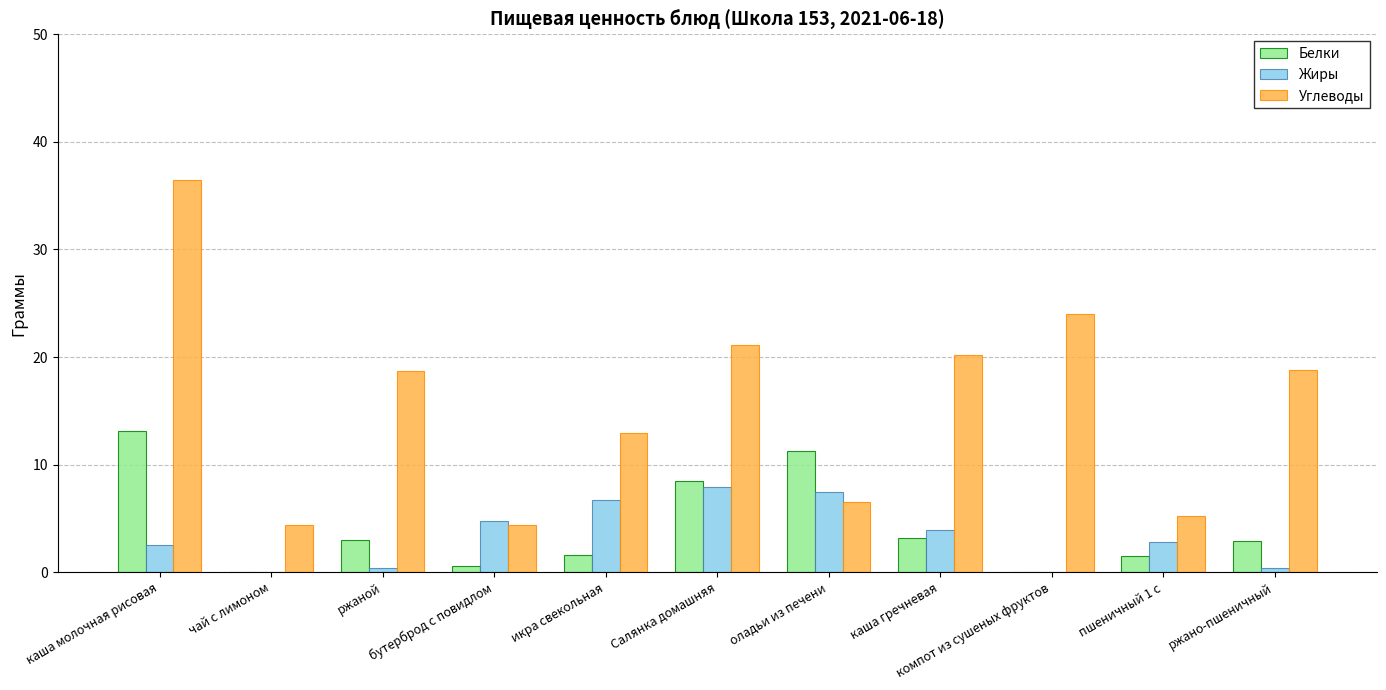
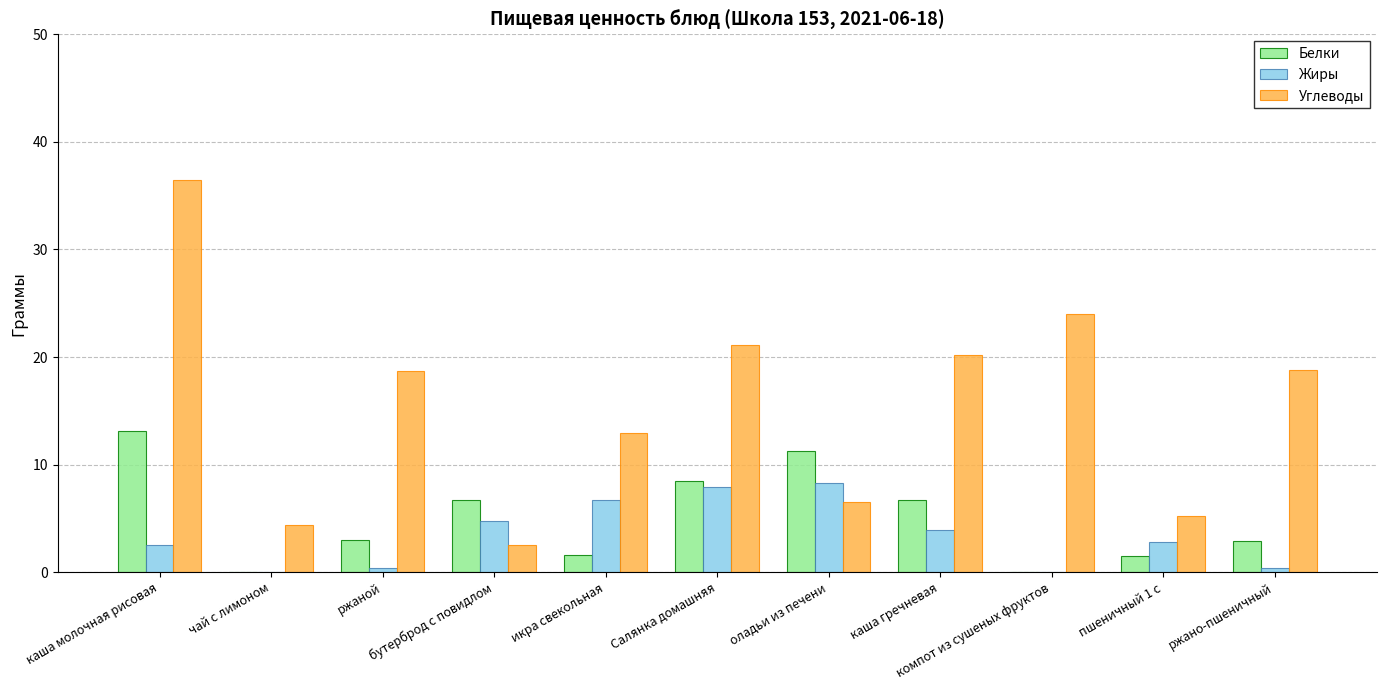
  {
    "Белки": {
      "каша молочная рисовая": 13.1,
      "чай с лимоном": 0.0,
      "ржаной": 3.0,
-     "бутерброд с повидлом": 0.6,
+     "бутерброд с повидлом": 6.7,
      "икра свекольная": 1.6,
      "Салянка домашняя": 8.5,
      "оладьи из печени": 11.3,
-     "каша гречневая": 3.2,
+     "каша гречневая": 6.7,
      "компот из сушеных фруктов": 0.0,
      "пшеничный 1 с": 1.5,
      "ржано-пшеничный": 2.9
    },
    "Жиры": {
      "каша молочная рисовая": 2.5,
      "чай с лимоном": 0.0,
      "ржаной": 0.4,
      "бутерброд с повидлом": 4.8,
      "икра свекольная": 6.7,
      "Салянка домашняя": 7.9,
-     "оладьи из печени": 7.4,
+     "оладьи из печени": 8.3,
      "каша гречневая": 3.9,
      "компот из сушеных фруктов": 0.0,
      "пшеничный 1 с": 2.8,
      "ржано-пшеничный": 0.4
    },
    "Углеводы": {
      "каша молочная рисовая": 36.5,
      "чай с лимоном": 4.4,
      "ржаной": 18.7,
-     "бутерброд с повидлом": 4.4,
+     "бутерброд с повидлом": 2.6,
      "икра свекольная": 13.0,
      "Салянка домашняя": 21.1,
      "оладьи из печени": 6.5,
      "каша гречневая": 20.2,
      "компот из сушеных фруктов": 24.0,
      "пшеничный 1 с": 5.3,
      "ржано-пшеничный": 18.8
    }
  }
